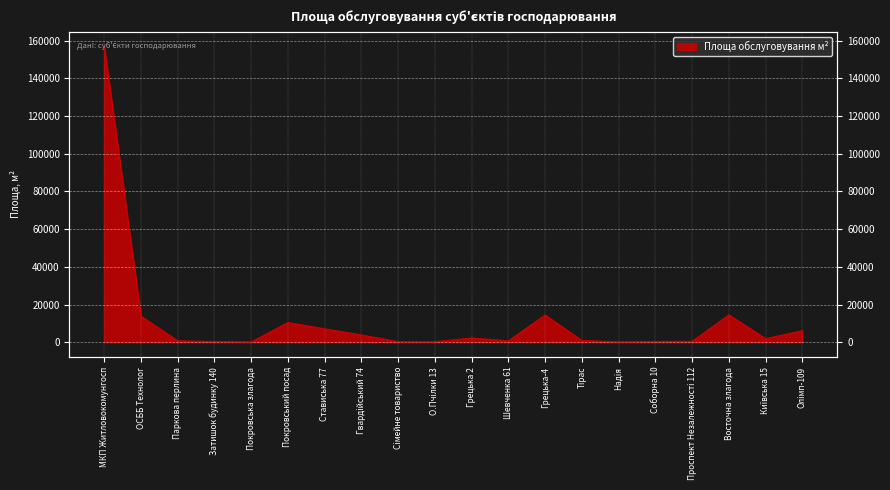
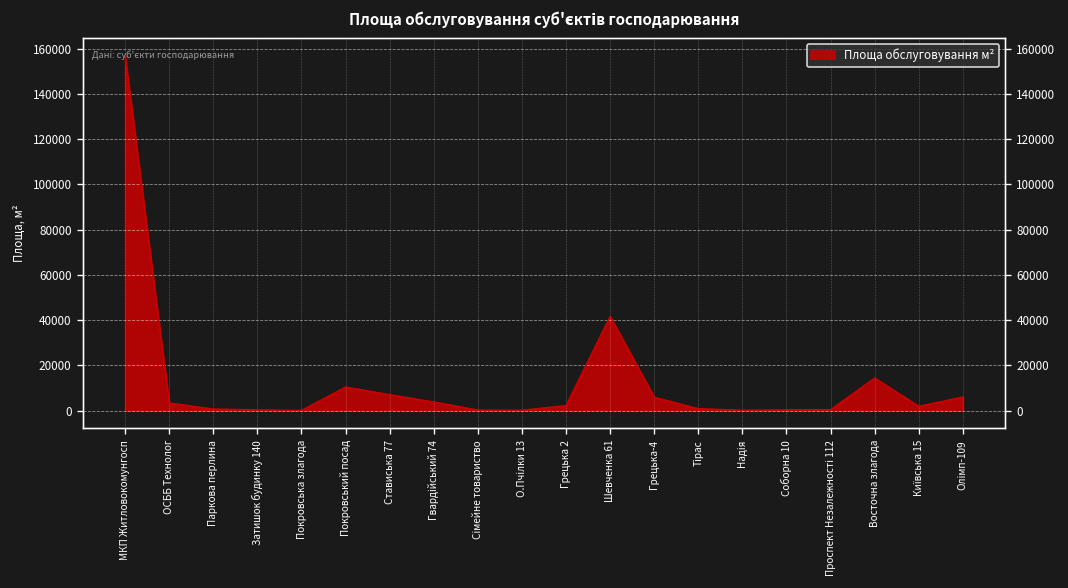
  {
    "МКП Житловокомунгосп": 157000,
-   "ОСББ Технолог": 14000,
+   "ОСББ Технолог": 3000,
    "Паркова перлина": 1000,
    "Затишок будинку 140": 0,
    "Покровська злагода": 0,
    "Покровський посад": 10000,
    "Стависька 77": 7000,
    "Гвардійський 74": 4000,
    "Сімейне товариство": 0,
    "О.Пчілки 13": 0,
    "Грецька 2": 2000,
-   "Шевченка 61": 1000,
-   "Грецька-4": 14000,
+   "Шевченка 61": 42000,
+   "Грецька-4": 6000,
    "Тірас": 1000,
    "Надія": 0,
    "Соборна 10": 0,
    "Проспект Незалежності 112": 0,
    "Восточна злагода": 14000,
    "Київська 15": 2000,
    "Олімп-109": 6000
  }
